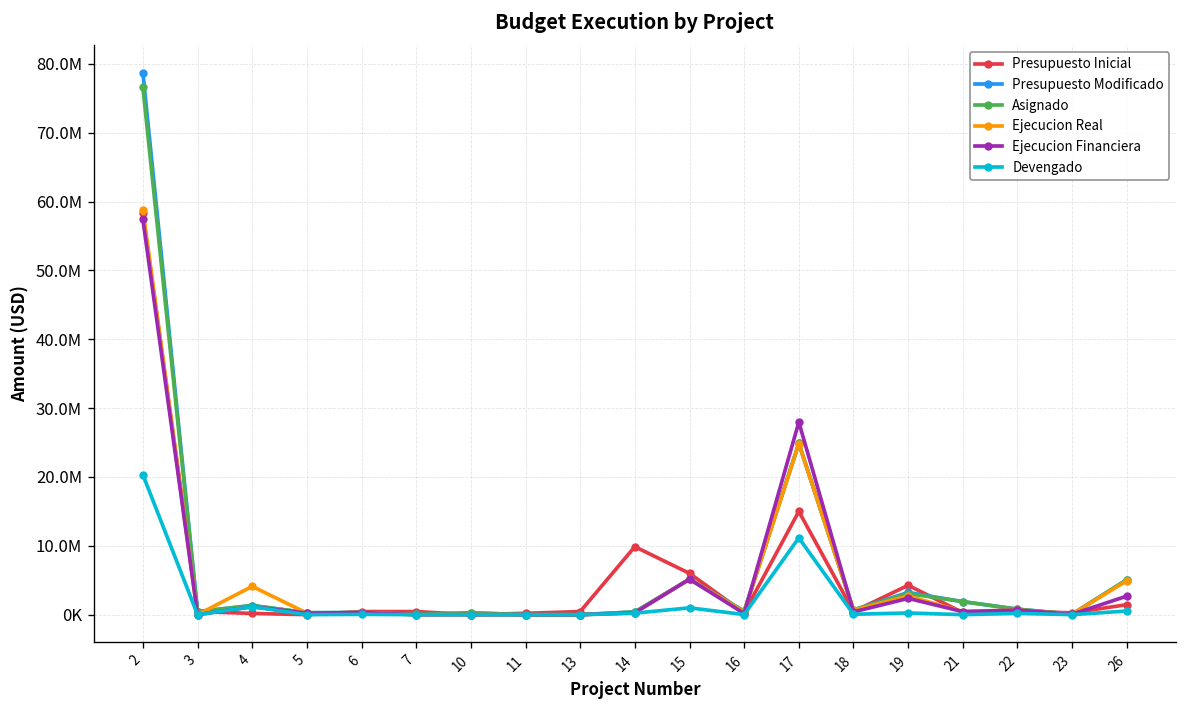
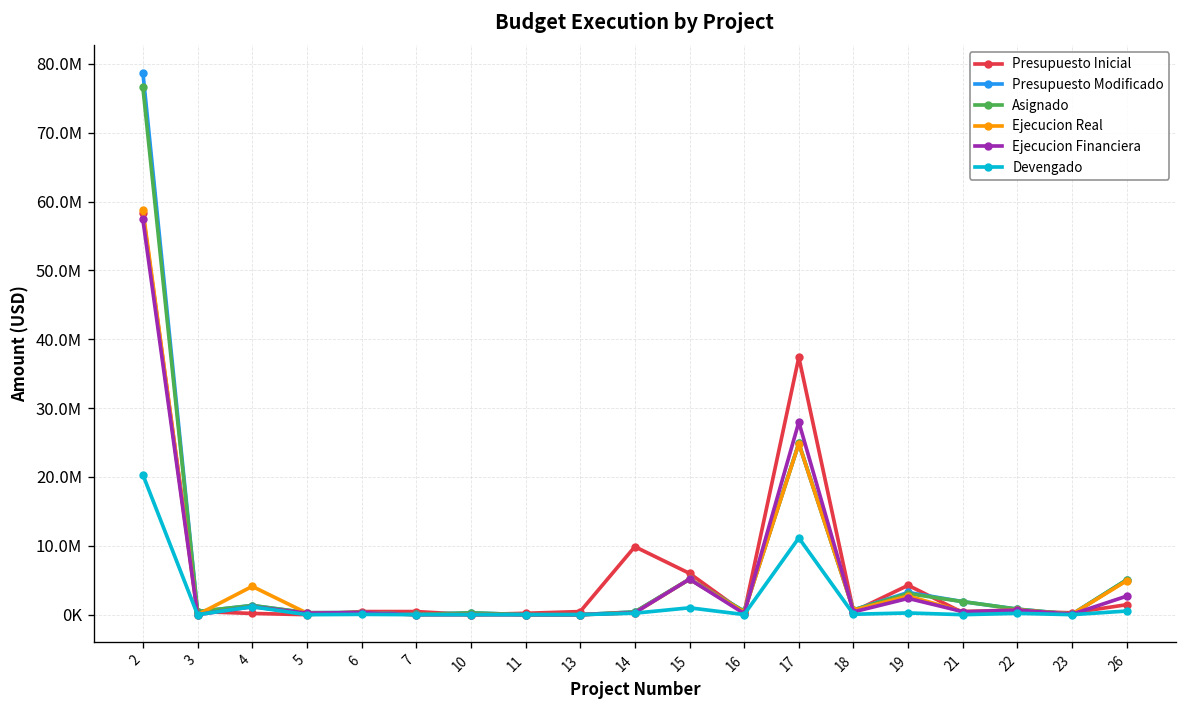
  {
    "Presupuesto Inicial": {
      "2": 58000000,
      "4": 0,
      "13": 0,
      "14": 10000000,
      "15": 6000000,
-     "17": 15000000,
+     "17": 37000000,
      "19": 4000000,
      "26": 1000000
    },
    "Asignado": {
      "2": 77000000
    },
    "Ejecucion Real": {
      "2": 59000000,
      "4": 4000000
    },
    "Ejecucion Financiera": {
      "2": 57000000,
      "17": 28000000,
      "26": 3000000
    }
  }
